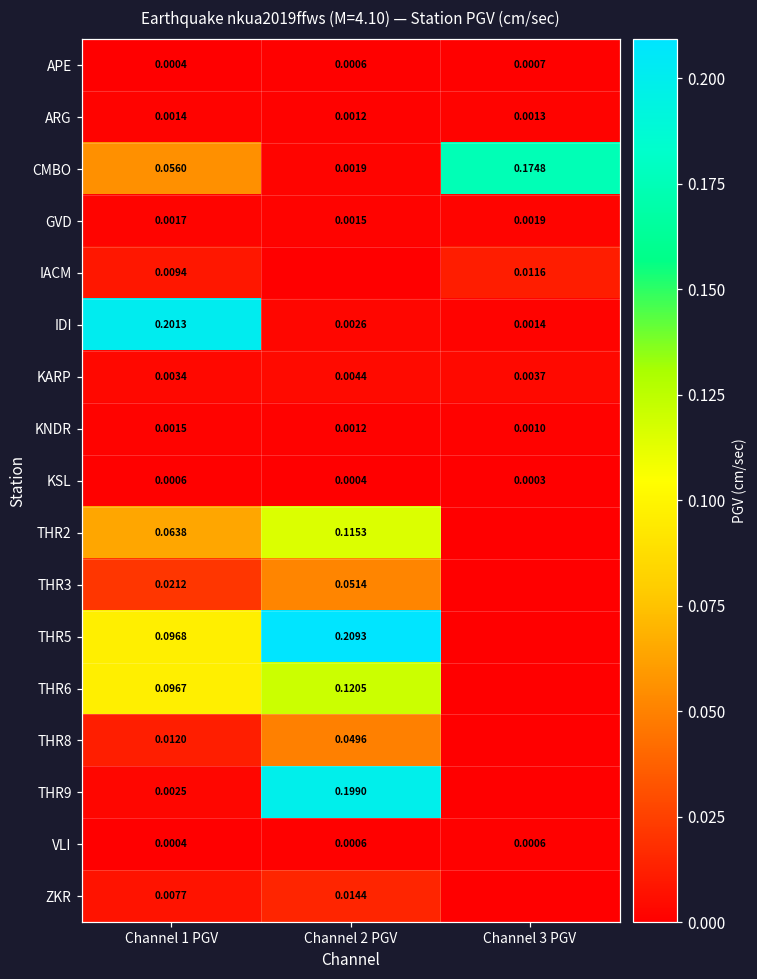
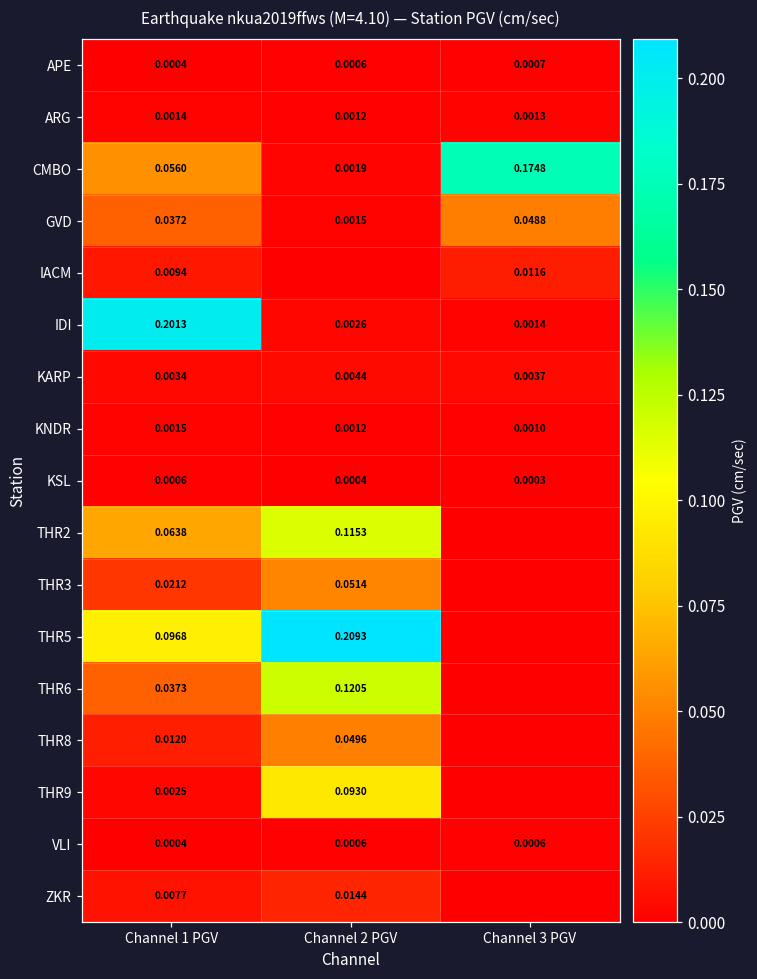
  {
    "APE": {
      "Channel 1 PGV": 0.0004,
      "Channel 2 PGV": 0.0006,
      "Channel 3 PGV": 0.0007
    },
    "ARG": {
      "Channel 1 PGV": 0.0014,
      "Channel 2 PGV": 0.0012,
      "Channel 3 PGV": 0.0013
    },
    "CMBO": {
      "Channel 1 PGV": 0.0560,
      "Channel 2 PGV": 0.0019,
      "Channel 3 PGV": 0.1748
    },
    "GVD": {
-     "Channel 1 PGV": 0.0017,
+     "Channel 1 PGV": 0.0372,
      "Channel 2 PGV": 0.0015,
-     "Channel 3 PGV": 0.0019
+     "Channel 3 PGV": 0.0488
    },
    "IACM": {
      "Channel 1 PGV": 0.0094,
      "Channel 3 PGV": 0.0116
    },
    "IDI": {
      "Channel 1 PGV": 0.2013,
      "Channel 2 PGV": 0.0026,
      "Channel 3 PGV": 0.0014
    },
    "KARP": {
      "Channel 1 PGV": 0.0034,
      "Channel 2 PGV": 0.0044,
      "Channel 3 PGV": 0.0037
    },
    "KNDR": {
      "Channel 1 PGV": 0.0015,
      "Channel 2 PGV": 0.0012,
      "Channel 3 PGV": 0.0010
    },
    "KSL": {
      "Channel 1 PGV": 0.0006,
      "Channel 2 PGV": 0.0004,
      "Channel 3 PGV": 0.0003
    },
    "THR2": {
      "Channel 1 PGV": 0.0638,
      "Channel 2 PGV": 0.1153
    },
    "THR3": {
      "Channel 1 PGV": 0.0212,
      "Channel 2 PGV": 0.0514
    },
    "THR5": {
      "Channel 1 PGV": 0.0968,
      "Channel 2 PGV": 0.2093
    },
    "THR6": {
-     "Channel 1 PGV": 0.0967,
+     "Channel 1 PGV": 0.0373,
      "Channel 2 PGV": 0.1205
    },
    "THR8": {
      "Channel 1 PGV": 0.0120,
      "Channel 2 PGV": 0.0496
    },
    "THR9": {
      "Channel 1 PGV": 0.0025,
-     "Channel 2 PGV": 0.1990
+     "Channel 2 PGV": 0.0930
    },
    "VLI": {
      "Channel 1 PGV": 0.0004,
      "Channel 2 PGV": 0.0006,
      "Channel 3 PGV": 0.0006
    },
    "ZKR": {
      "Channel 1 PGV": 0.0077,
      "Channel 2 PGV": 0.0144
    }
  }
